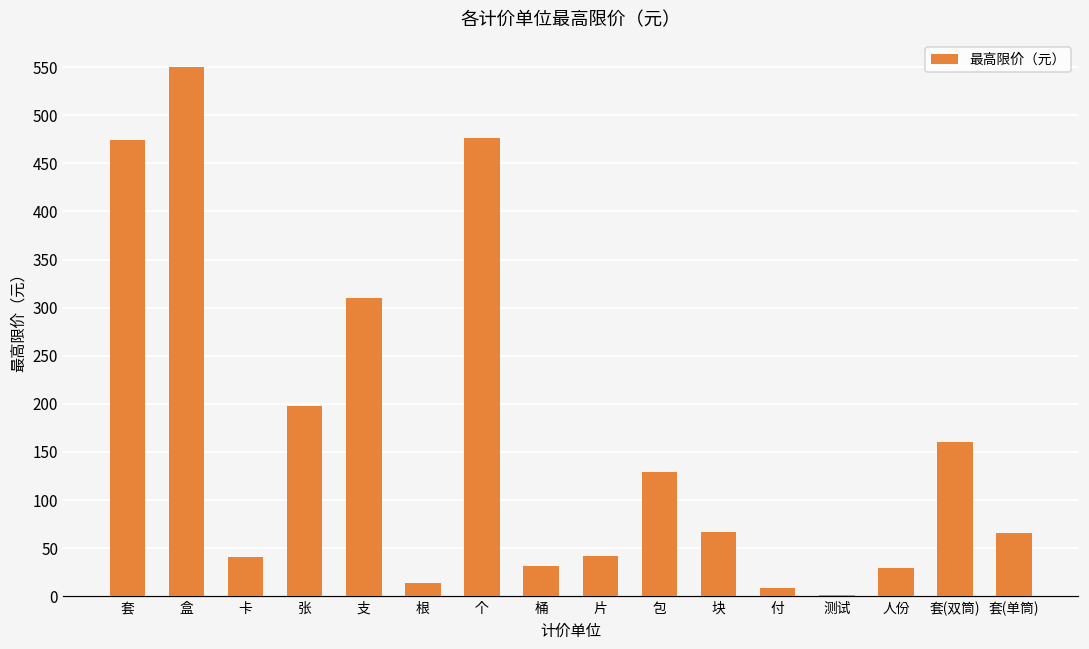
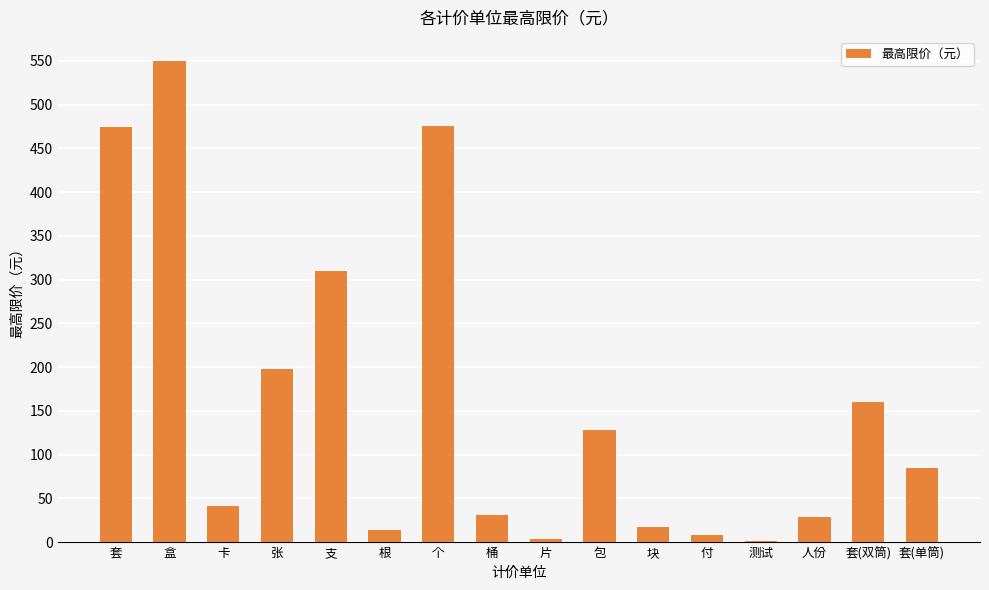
  {
    "套": 470,
    "盒": 550,
    "卡": 40,
    "张": 200,
    "支": 310,
    "根": 10,
    "个": 480,
    "桶": 30,
-   "片": 40,
+   "片": 0,
    "包": 130,
-   "块": 70,
+   "块": 20,
    "付": 10,
    "人份": 30,
    "套(双筒)": 160,
-   "套(单筒)": 70
+   "套(单筒)": 90
  }
